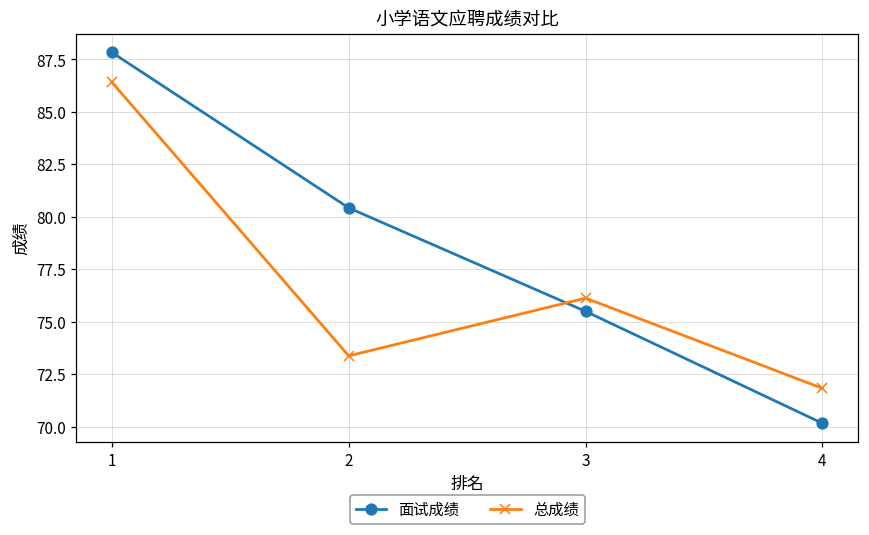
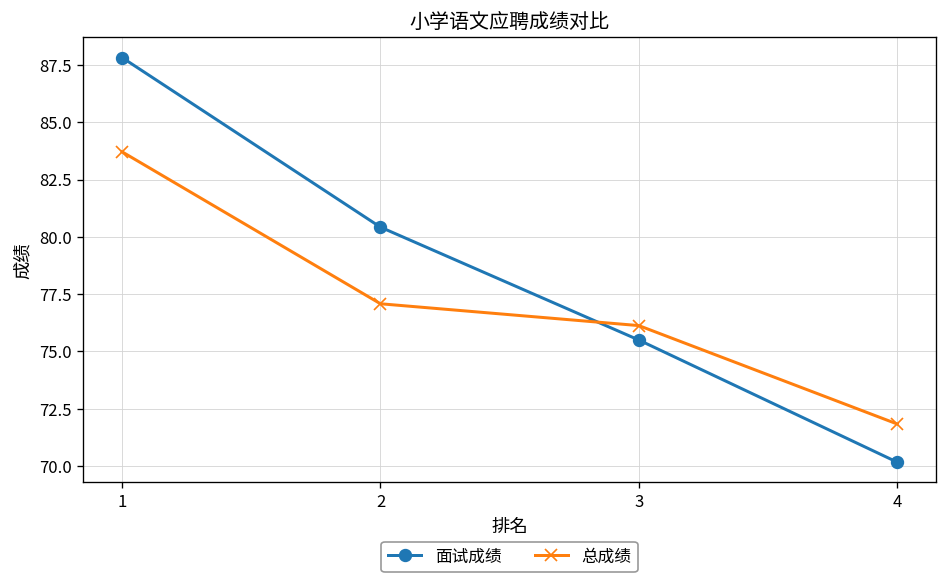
  {
    "面试成绩": {
      "1": 87.8,
      "2": 80.4,
      "3": 75.5,
      "4": 70.2
    },
    "总成绩": {
-     "1": 86.4,
-     "2": 73.4,
+     "1": 83.7,
+     "2": 77.1,
      "3": 76.1,
      "4": 71.8
    }
  }
